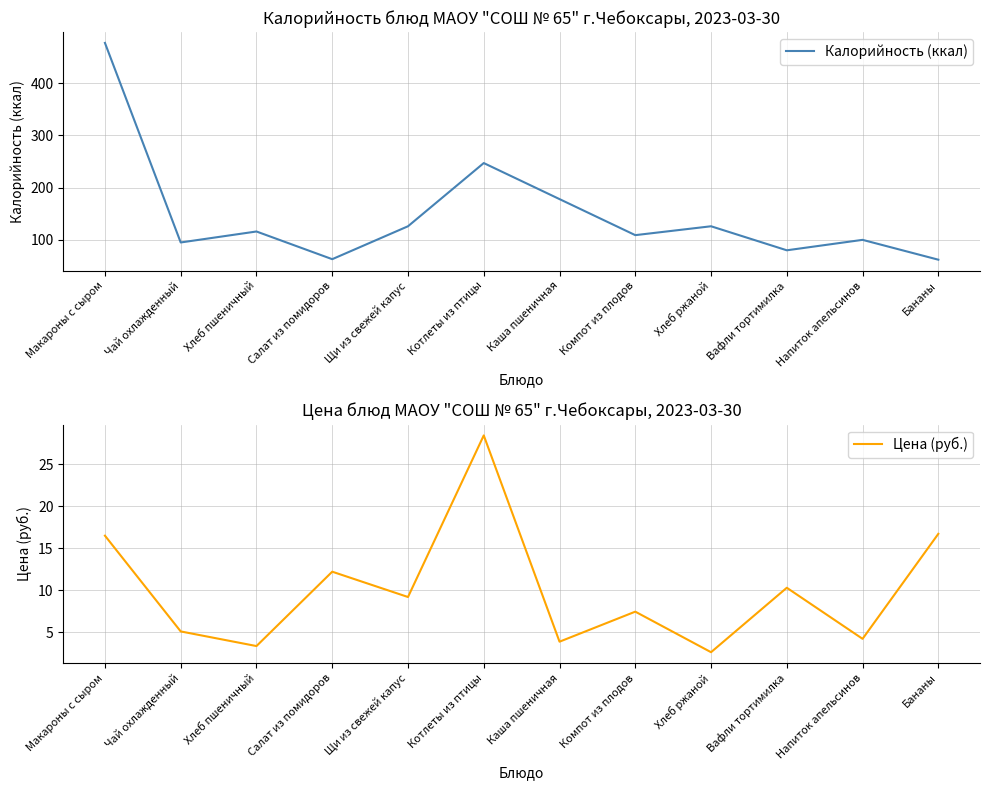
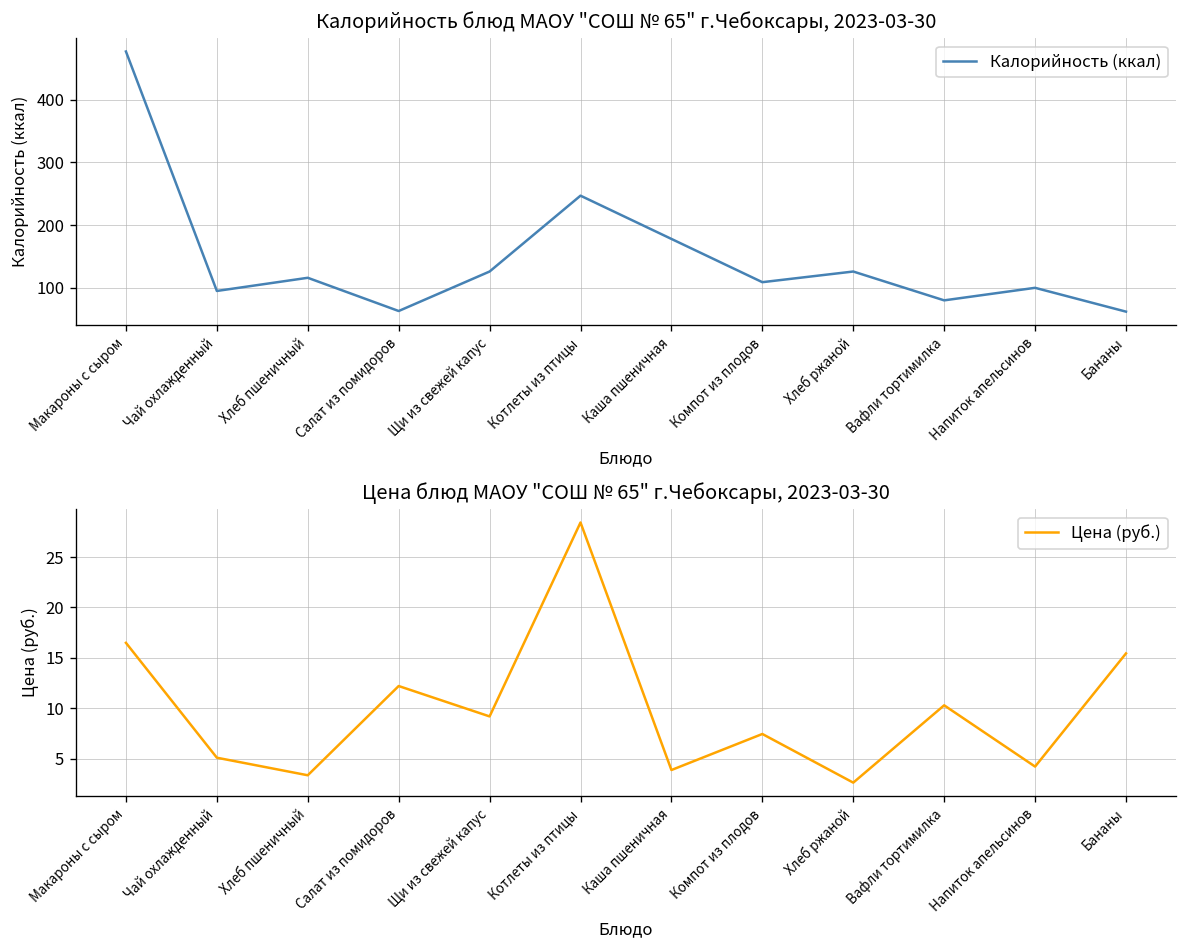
  {
    "Калорийность блюд МАОУ \"СОШ № 65\" г.Чебоксары, 2023-03-30": {
      "Макароны с сыром": 480,
      "Чай охлажденный": 100,
      "Хлеб пшеничный": 120,
      "Салат из помидоров": 60,
      "Щи из свежей капус": 130,
      "Котлеты из птицы": 250,
      "Каша пшеничная": 180,
      "Компот из плодов": 110,
      "Хлеб ржаной": 130,
      "Вафли тортимилка": 80,
      "Напиток апельсинов": 100,
      "Бананы": 60
    },
    "Цена блюд МАОУ \"СОШ № 65\" г.Чебоксары, 2023-03-30": {
      "Макароны с сыром": 17,
      "Чай охлажденный": 5,
      "Хлеб пшеничный": 3,
      "Салат из помидоров": 12,
      "Щи из свежей капус": 9,
      "Котлеты из птицы": 28,
      "Каша пшеничная": 4,
      "Компот из плодов": 7,
      "Хлеб ржаной": 3,
      "Вафли тортимилка": 10,
      "Напиток апельсинов": 4,
-     "Бананы": 17
+     "Бананы": 15
    }
  }
